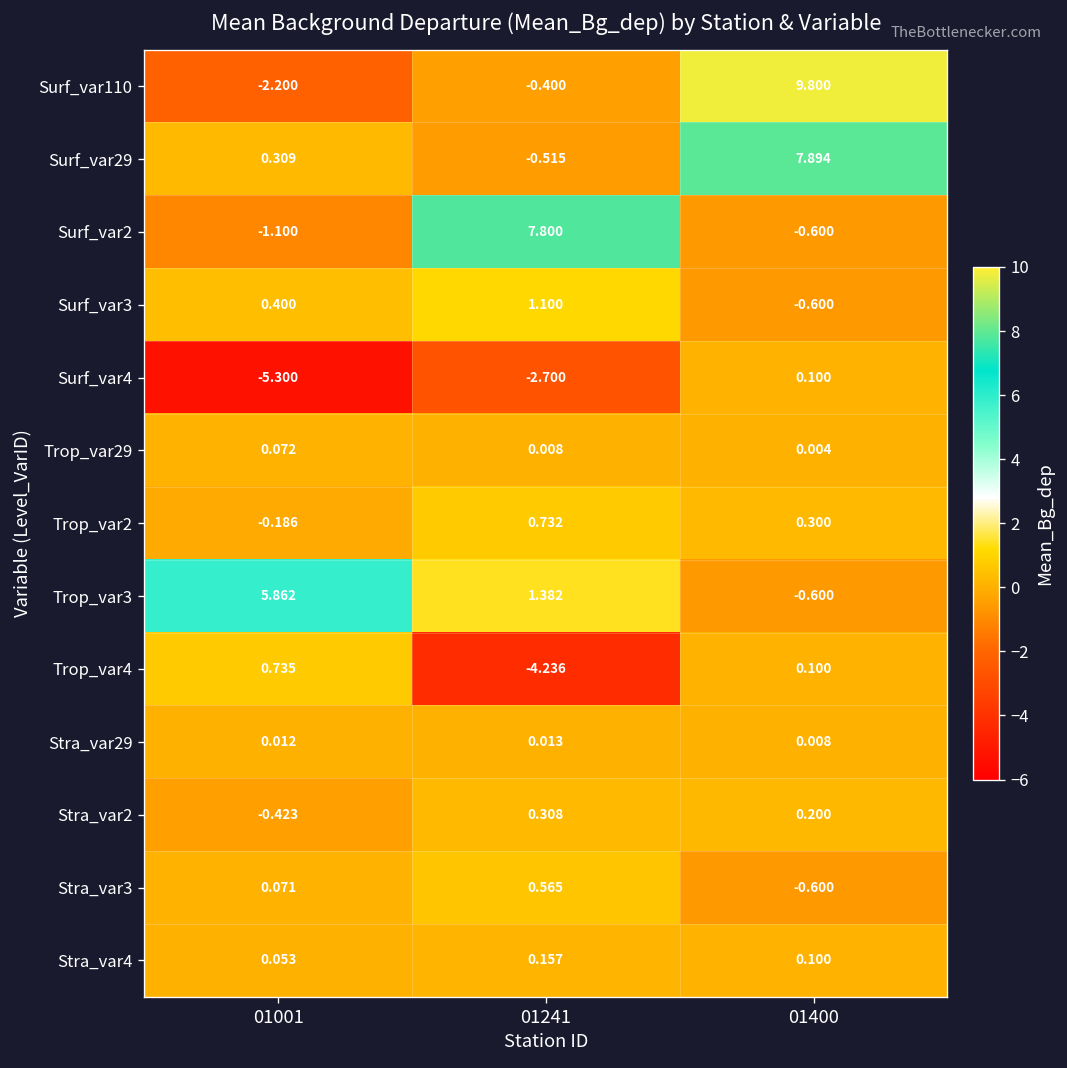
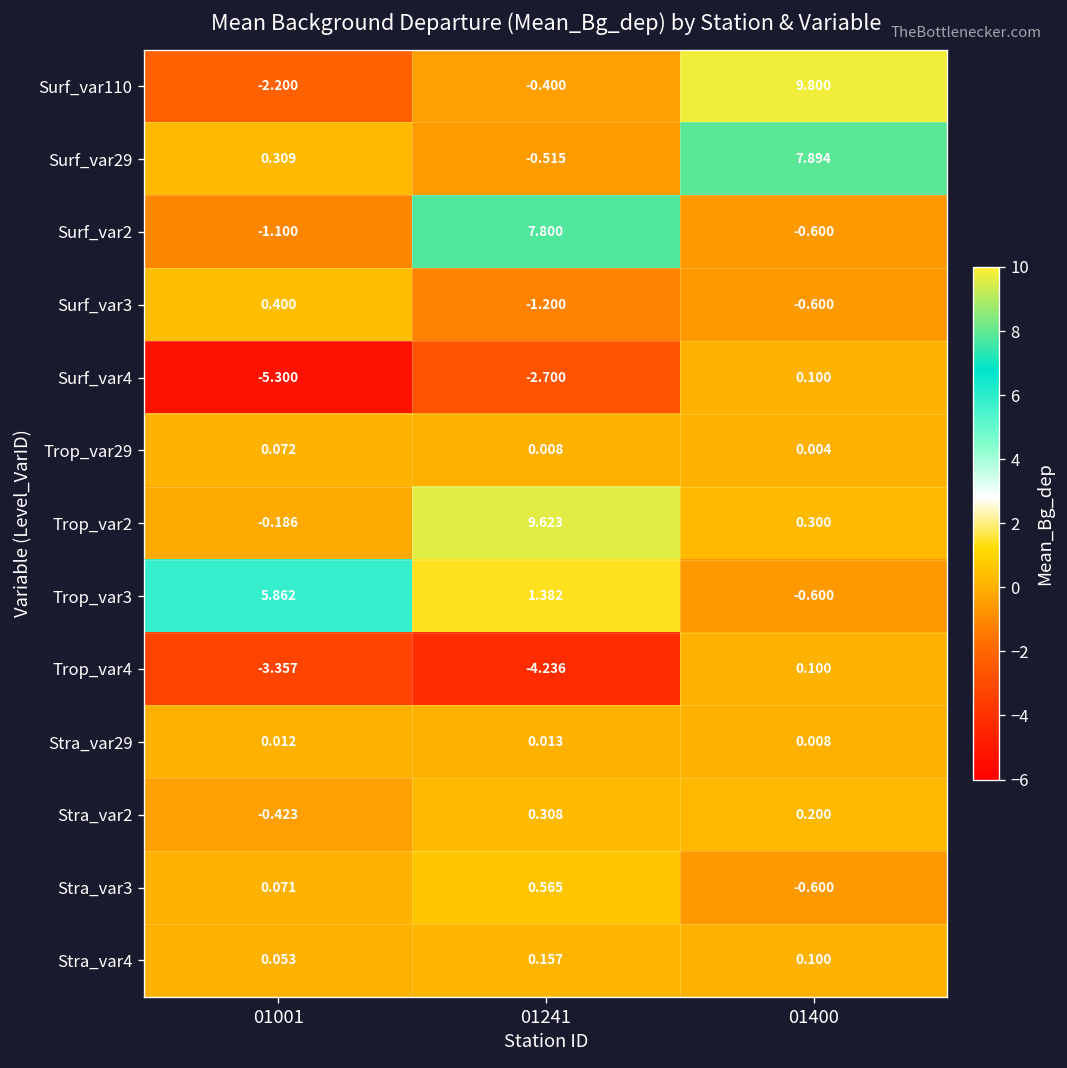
  {
    "Surf_var110": {
      "01001": -2.200,
      "01241": -0.400,
      "01400": 9.800
    },
    "Surf_var29": {
      "01001": 0.309,
      "01241": -0.515,
      "01400": 7.894
    },
    "Surf_var2": {
      "01001": -1.100,
      "01241": 7.800,
      "01400": -0.600
    },
    "Surf_var3": {
      "01001": 0.400,
-     "01241": 1.100,
+     "01241": -1.200,
      "01400": -0.600
    },
    "Surf_var4": {
      "01001": -5.300,
      "01241": -2.700,
      "01400": 0.100
    },
    "Trop_var29": {
      "01001": 0.072,
      "01241": 0.008,
      "01400": 0.004
    },
    "Trop_var2": {
      "01001": -0.186,
-     "01241": 0.732,
+     "01241": 9.623,
      "01400": 0.300
    },
    "Trop_var3": {
      "01001": 5.862,
      "01241": 1.382,
      "01400": -0.600
    },
    "Trop_var4": {
-     "01001": 0.735,
+     "01001": -3.357,
      "01241": -4.236,
      "01400": 0.100
    },
    "Stra_var29": {
      "01001": 0.012,
      "01241": 0.013,
      "01400": 0.008
    },
    "Stra_var2": {
      "01001": -0.423,
      "01241": 0.308,
      "01400": 0.200
    },
    "Stra_var3": {
      "01001": 0.071,
      "01241": 0.565,
      "01400": -0.600
    },
    "Stra_var4": {
      "01001": 0.053,
      "01241": 0.157,
      "01400": 0.100
    }
  }
